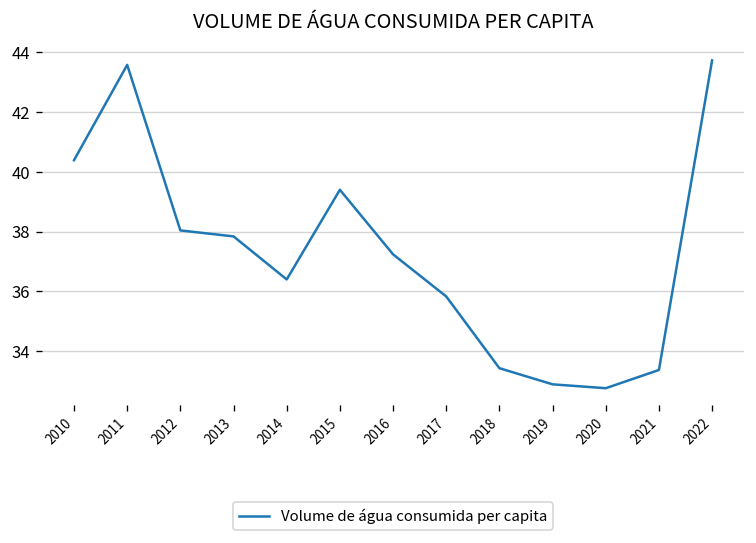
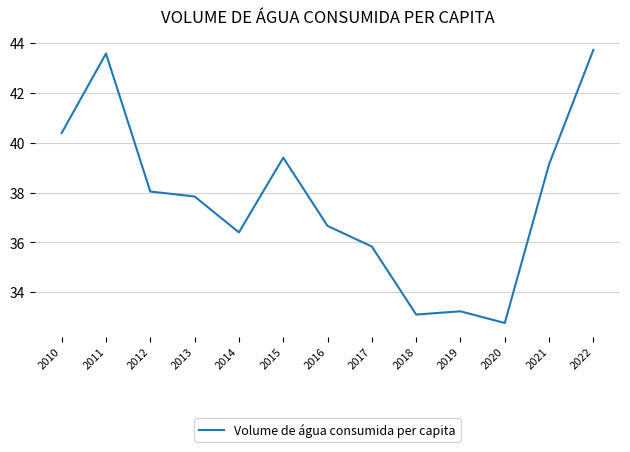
  {
    "2010": 40.4,
    "2011": 43.6,
    "2012": 38.0,
    "2013": 37.8,
    "2014": 36.4,
    "2015": 39.4,
-   "2016": 37.2,
+   "2016": 36.7,
    "2017": 35.8,
-   "2018": 33.4,
-   "2019": 32.9,
+   "2018": 33.1,
+   "2019": 33.2,
    "2020": 32.8,
-   "2021": 33.4,
+   "2021": 39.1,
    "2022": 43.7
  }
